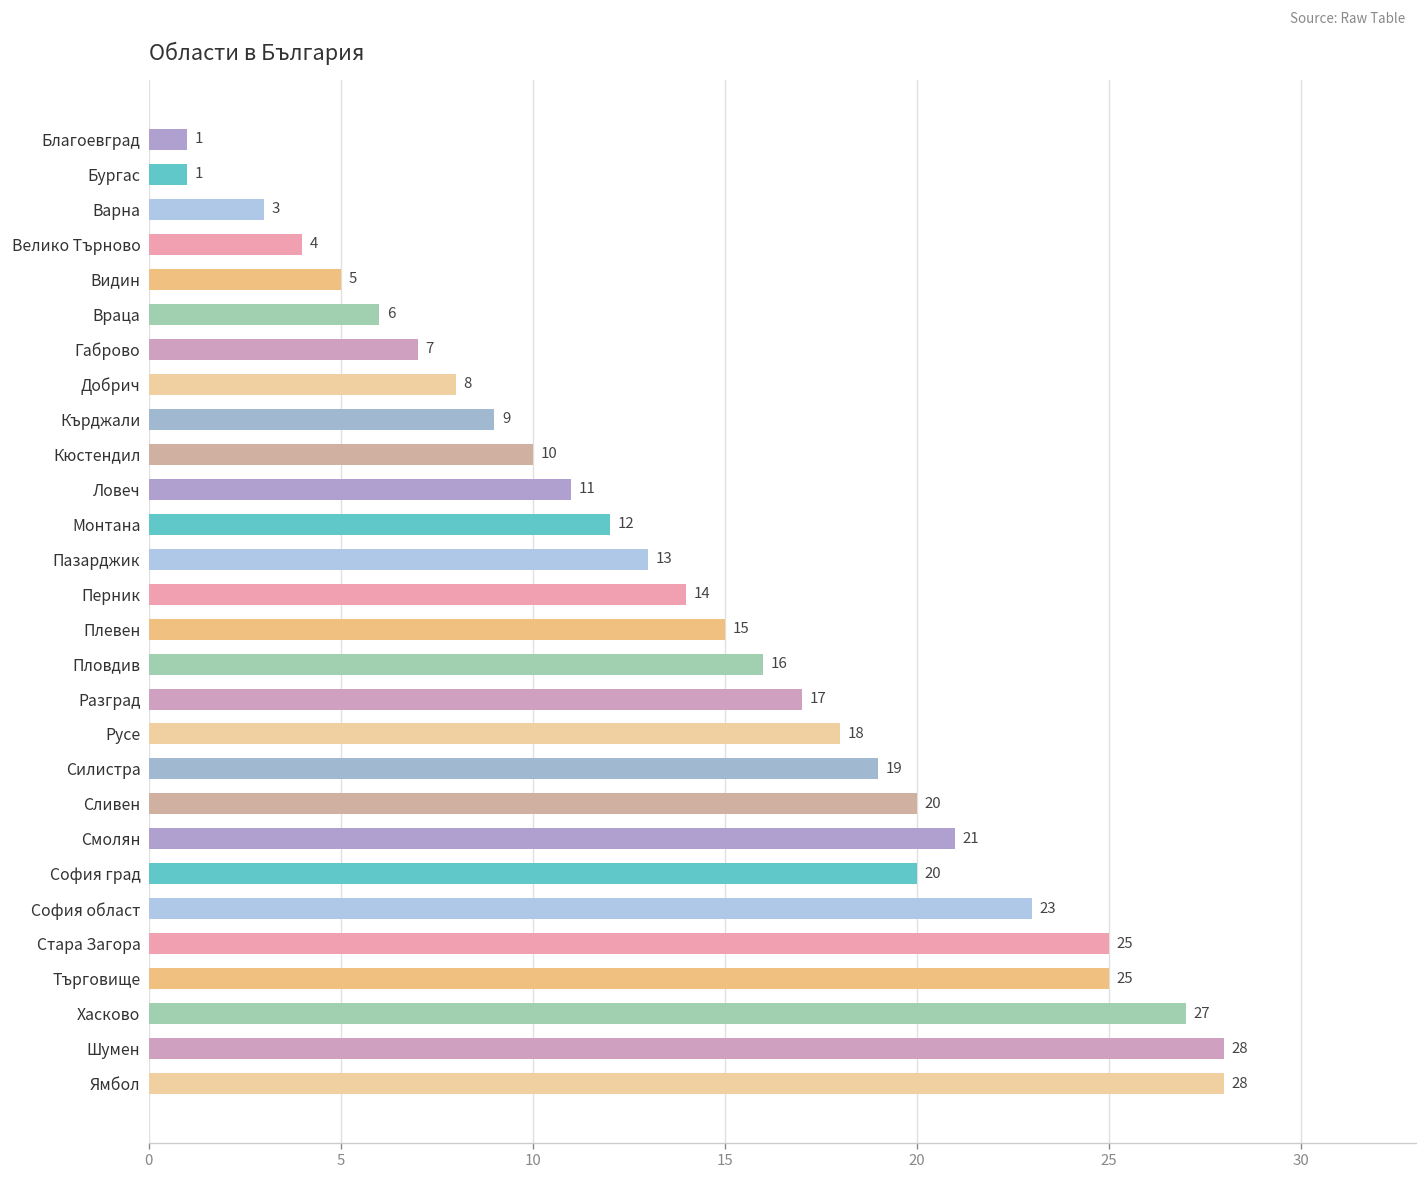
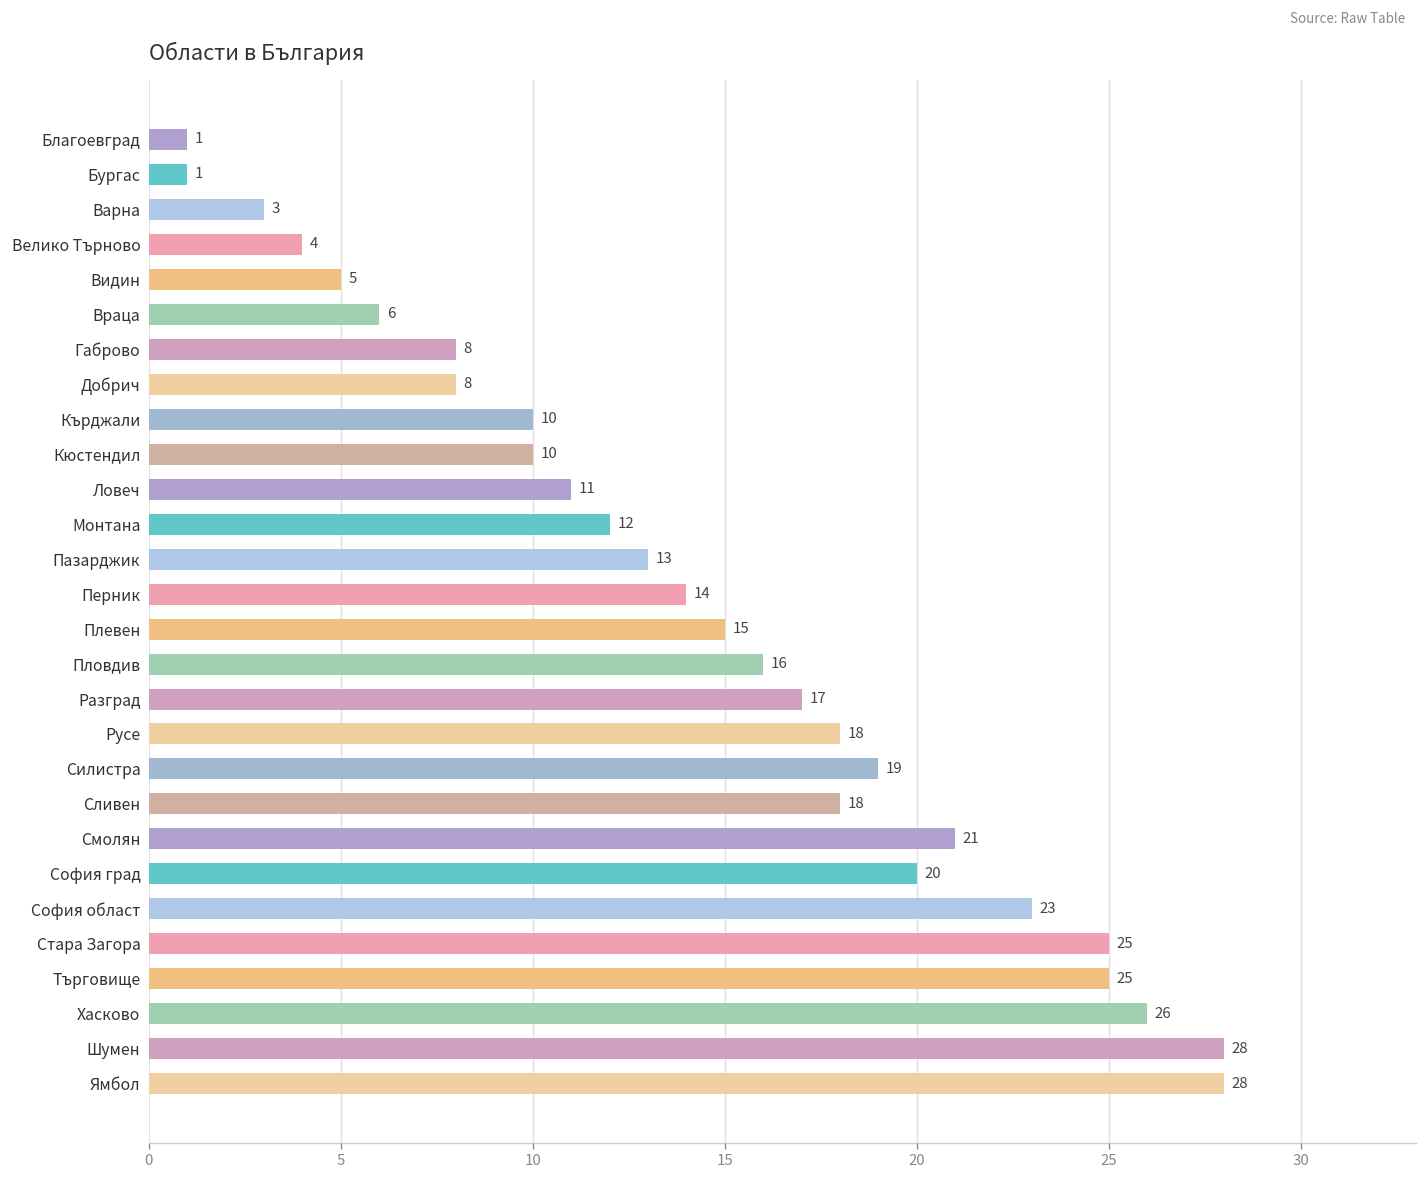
  {
    "Благоевград": 1,
    "Бургас": 1,
    "Варна": 3,
    "Велико Търново": 4,
    "Видин": 5,
    "Враца": 6,
-   "Габрово": 7,
+   "Габрово": 8,
    "Добрич": 8,
-   "Кърджали": 9,
+   "Кърджали": 10,
    "Кюстендил": 10,
    "Ловеч": 11,
    "Монтана": 12,
    "Пазарджик": 13,
    "Перник": 14,
    "Плевен": 15,
    "Пловдив": 16,
    "Разград": 17,
    "Русе": 18,
    "Силистра": 19,
-   "Сливен": 20,
+   "Сливен": 18,
    "Смолян": 21,
    "София град": 20,
    "София област": 23,
    "Стара Загора": 25,
    "Търговище": 25,
-   "Хасково": 27,
+   "Хасково": 26,
    "Шумен": 28,
    "Ямбол": 28
  }
